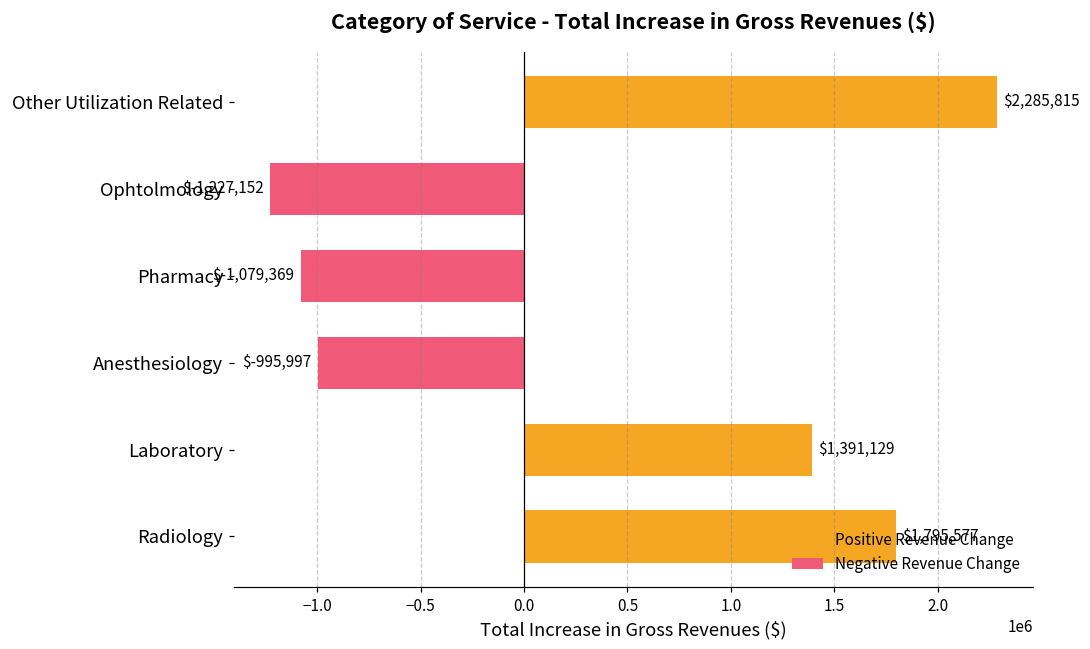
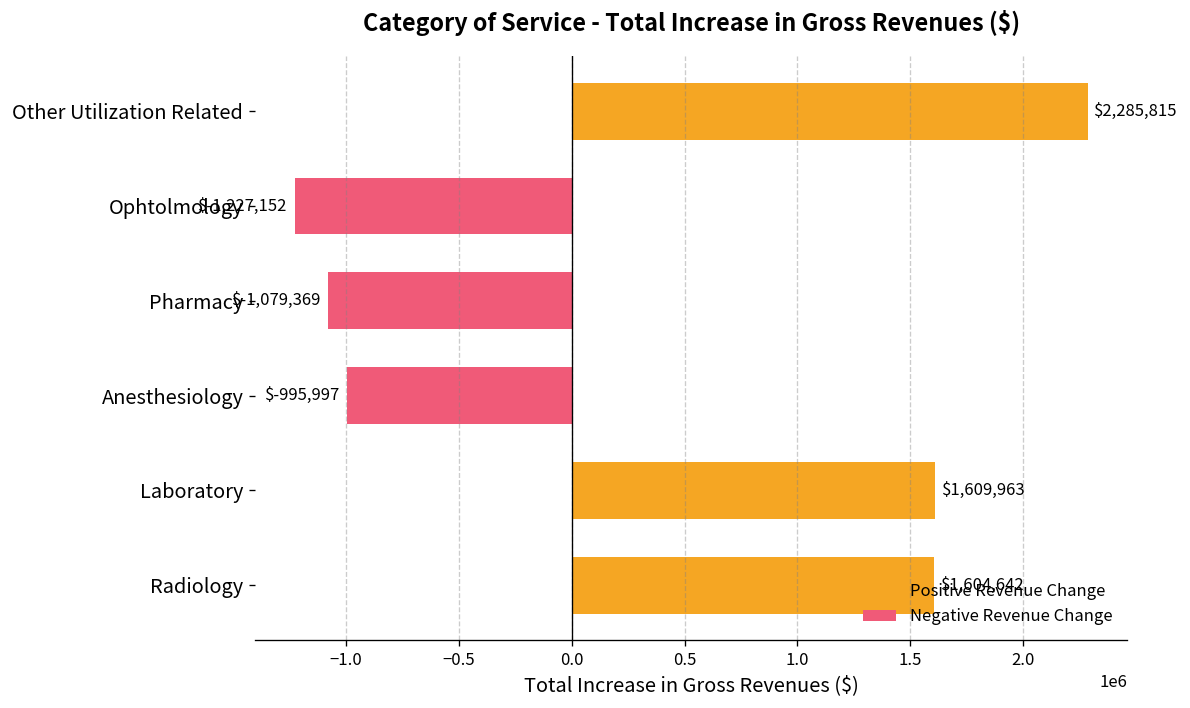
  {
    "Positive Revenue Change": {
      "Other Utilization Related": "$2,285,815",
-     "Laboratory": "$1,391,129",
-     "Radiology": "$1,795,577"
+     "Laboratory": "$1,609,963",
+     "Radiology": "$1,604,642"
    },
    "Negative Revenue Change": {
      "Ophtolmology": "$-1,227,152",
      "Pharmacy": "$-1,079,369",
      "Anesthesiology": "$-995,997"
    }
  }
